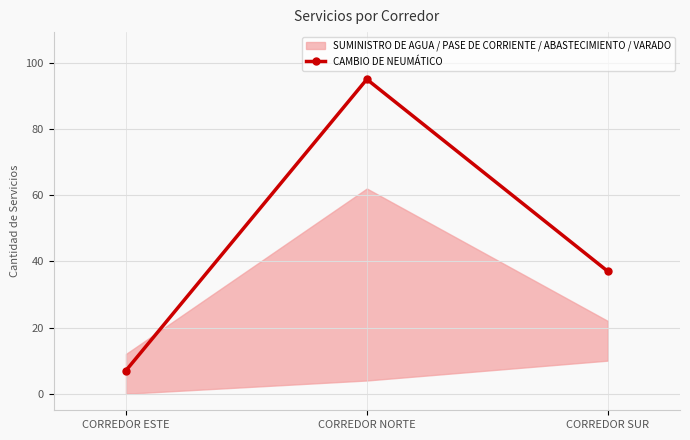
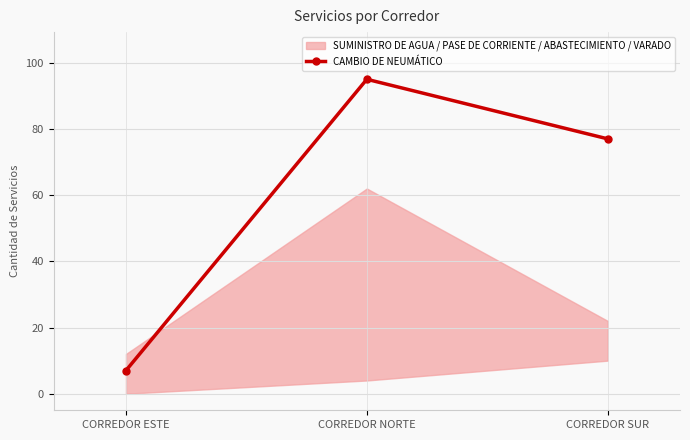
  {
    "CAMBIO DE NEUMÁTICO": {
      "CORREDOR ESTE": 7,
      "CORREDOR NORTE": 95,
-     "CORREDOR SUR": 37
+     "CORREDOR SUR": 77
    }
  }
